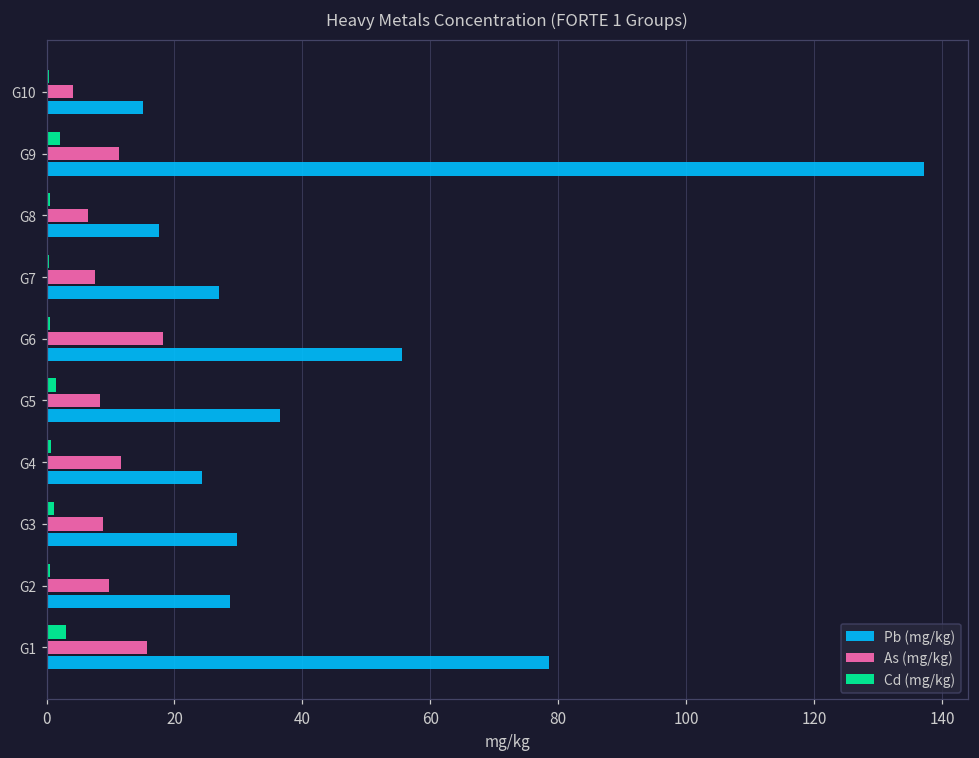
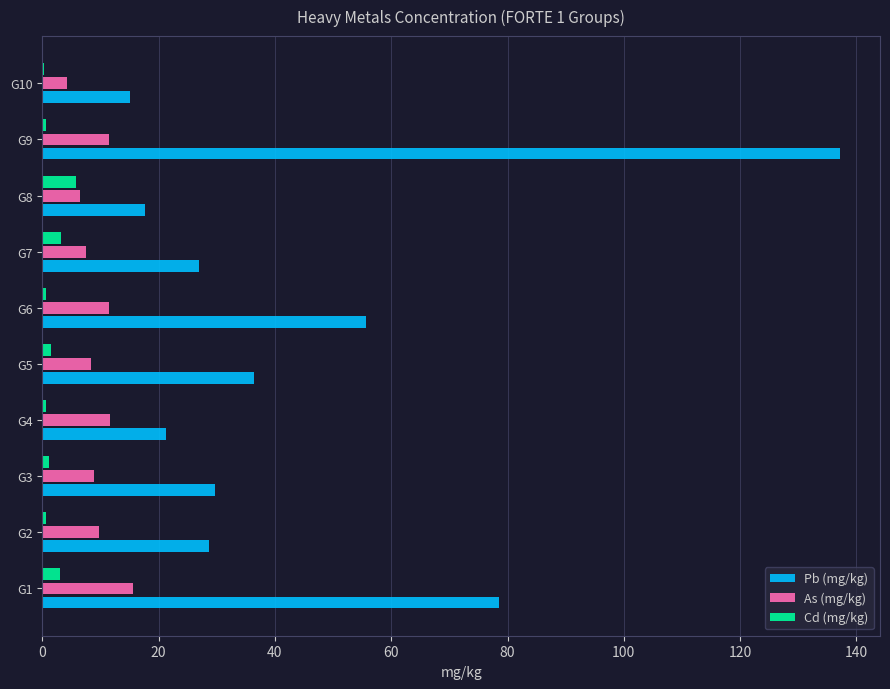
  {
    "Pb (mg/kg)": {
      "G10": 15,
      "G9": 137,
      "G8": 18,
      "G7": 27,
      "G6": 56,
      "G5": 36,
-     "G4": 24,
+     "G4": 21,
      "G3": 30,
      "G2": 29,
      "G1": 79
    },
    "As (mg/kg)": {
      "G10": 4,
      "G9": 11,
      "G8": 6,
      "G7": 8,
-     "G6": 18,
+     "G6": 11,
      "G5": 8,
      "G4": 12,
      "G3": 9,
      "G2": 10,
      "G1": 16
    },
    "Cd (mg/kg)": {
-     "G9": 2,
-     "G8": 1,
-     "G7": 0,
+     "G9": 1,
+     "G8": 6,
+     "G7": 3,
      "G6": 1,
      "G5": 1,
      "G4": 1,
      "G3": 1,
      "G2": 1,
      "G1": 3
    }
  }
